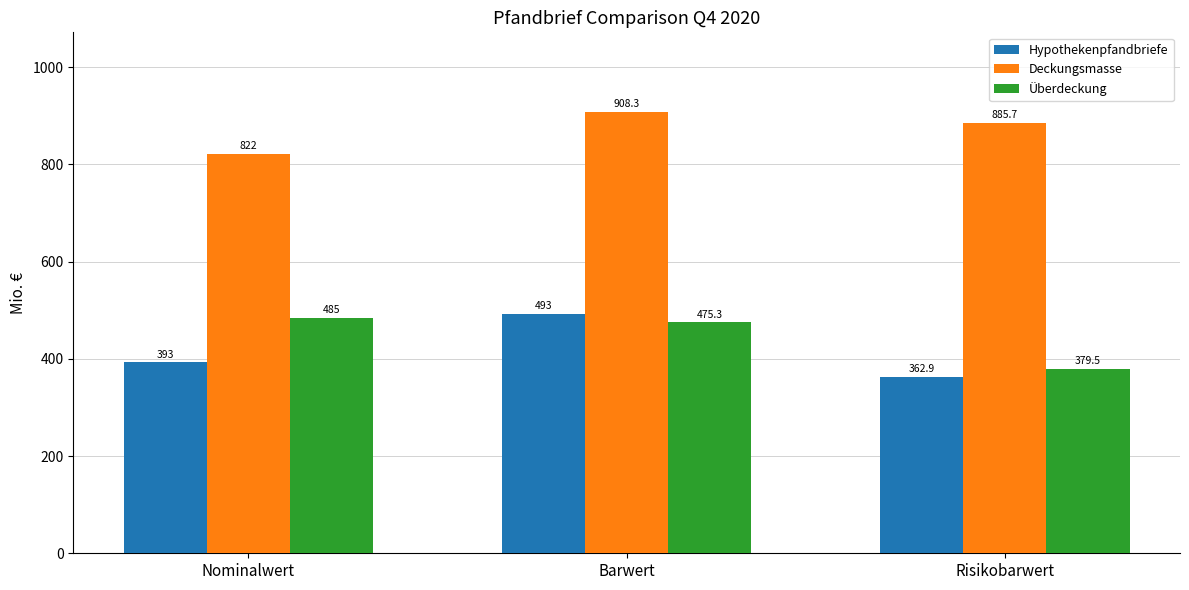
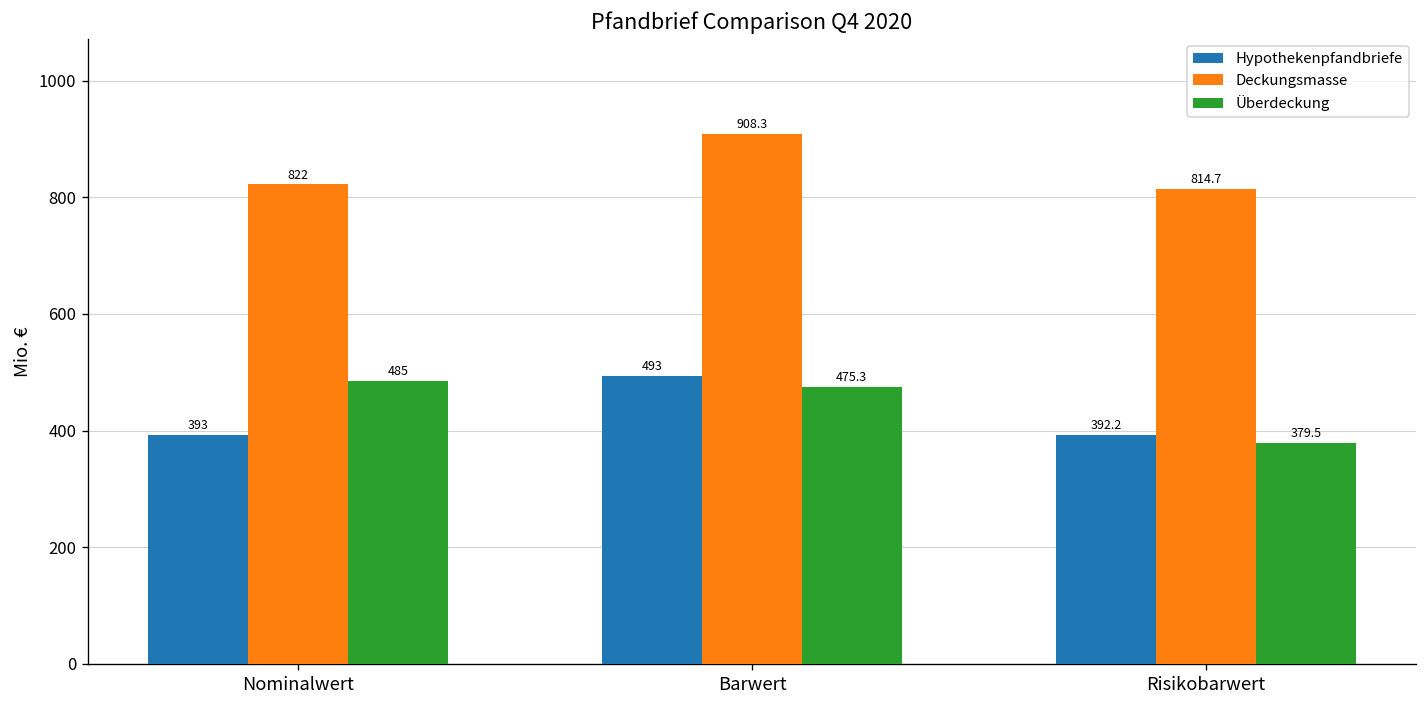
  {
    "Hypothekenpfandbriefe": {
      "Nominalwert": 393,
      "Barwert": 493,
-     "Risikobarwert": 362.9
+     "Risikobarwert": 392.2
    },
    "Deckungsmasse": {
      "Nominalwert": 822,
      "Barwert": 908.3,
-     "Risikobarwert": 885.7
+     "Risikobarwert": 814.7
    },
    "Überdeckung": {
      "Nominalwert": 485,
      "Barwert": 475.3,
      "Risikobarwert": 379.5
    }
  }
